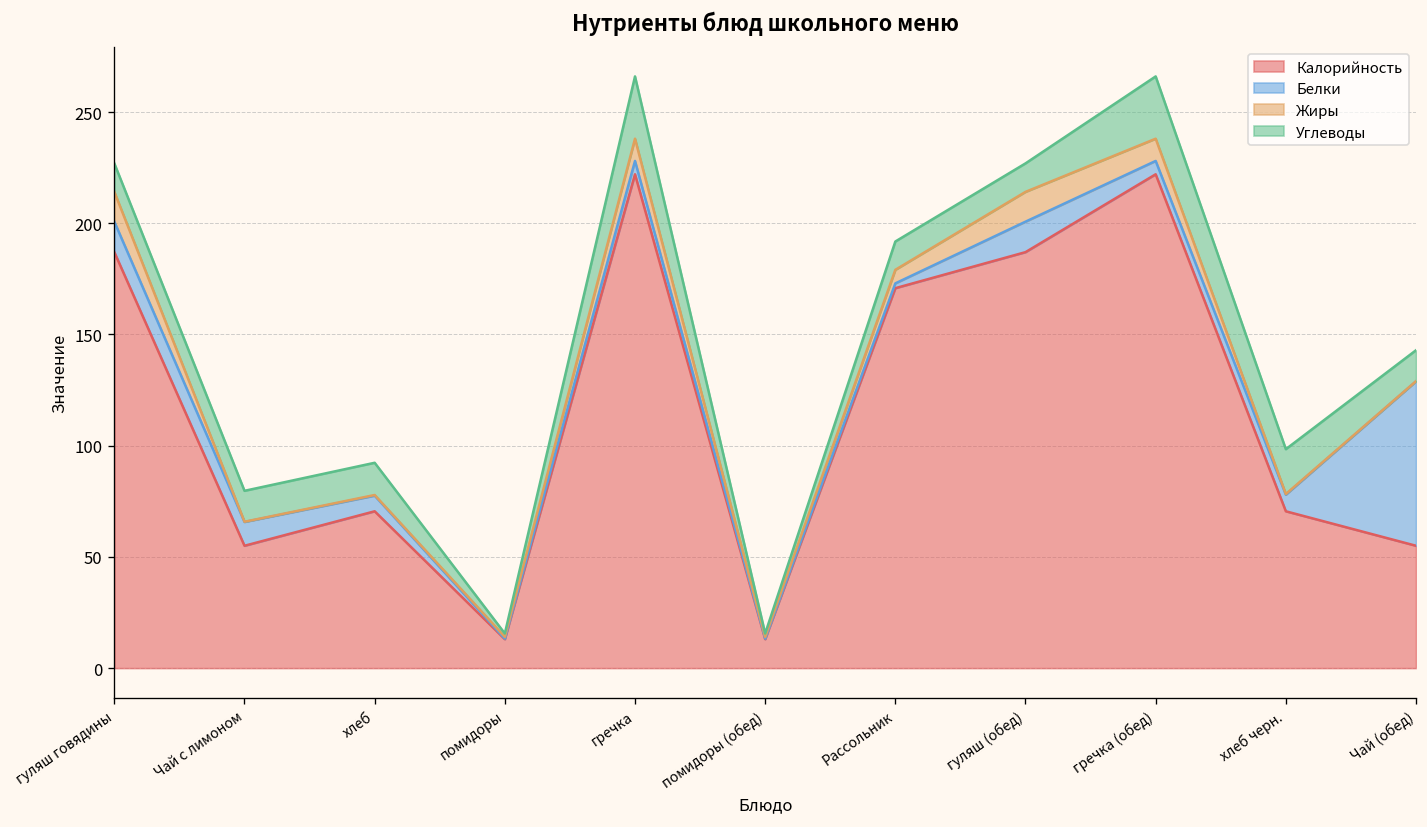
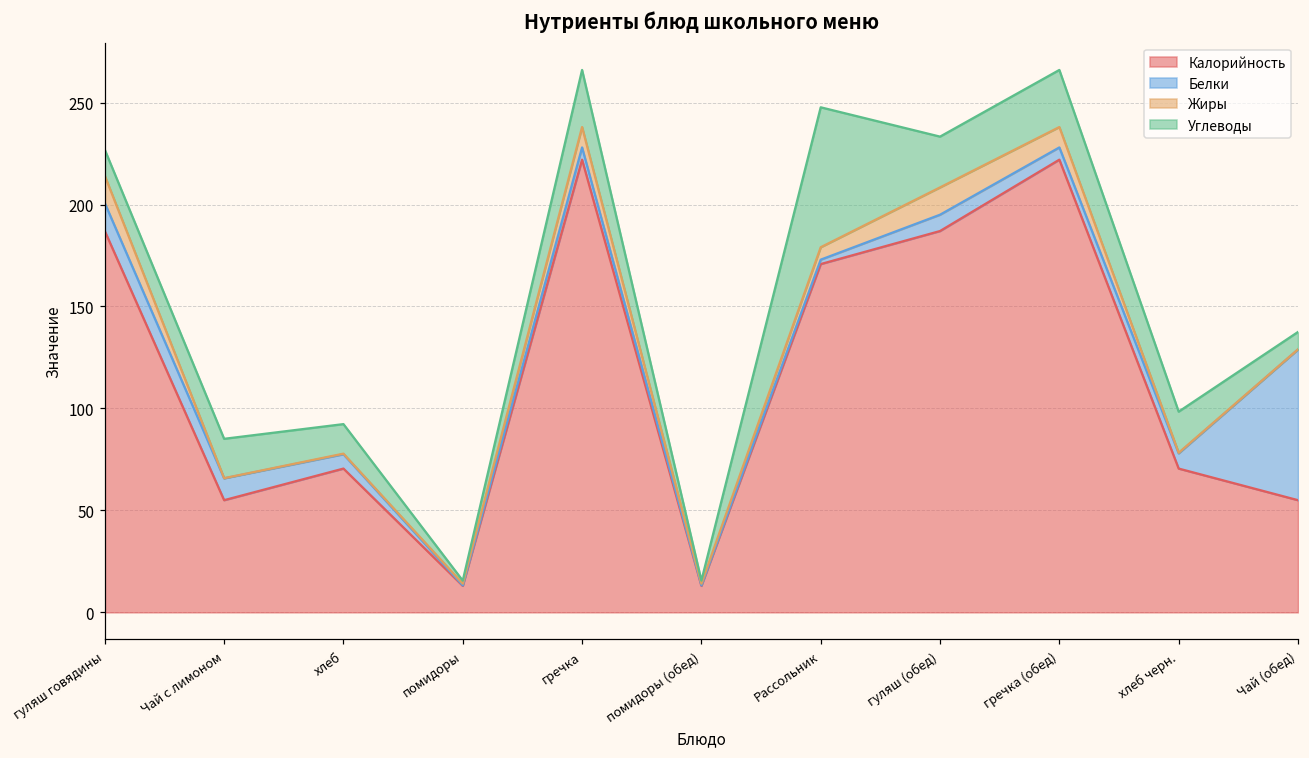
  {
    "Белки": {
      "гуляш говядины": 14,
      "гречка": 6,
      "Рассольник": 2,
-     "гуляш (обед)": 14,
+     "гуляш (обед)": 8,
      "гречка (обед)": 6
    },
    "Углеводы": {
      "гуляш говядины": 13,
-     "Чай с лимоном": 14,
+     "Чай с лимоном": 19,
      "хлеб": 14,
      "помидоры": 2,
      "гречка": 28,
      "помидоры (обед)": 2,
-     "Рассольник": 13,
-     "гуляш (обед)": 13,
+     "Рассольник": 69,
+     "гуляш (обед)": 25,
      "гречка (обед)": 28,
      "хлеб черн.": 20,
-     "Чай (обед)": 14
+     "Чай (обед)": 9
    }
  }
